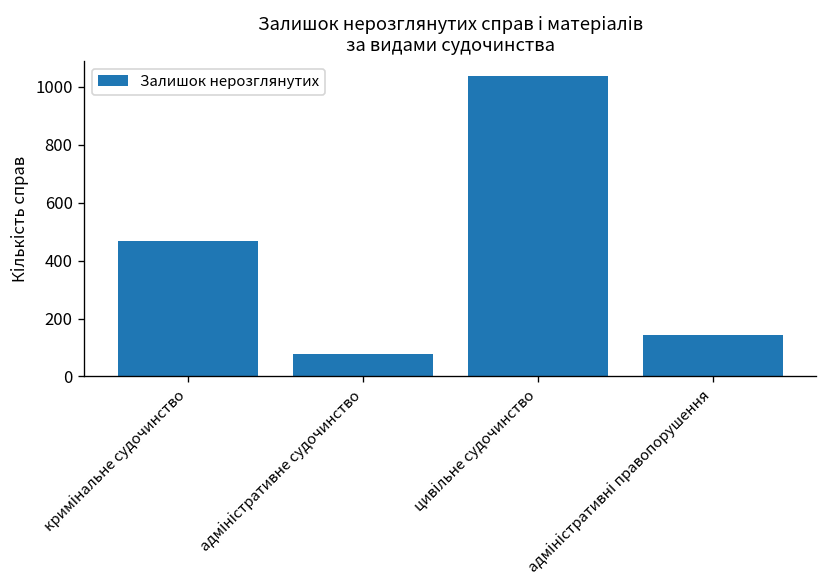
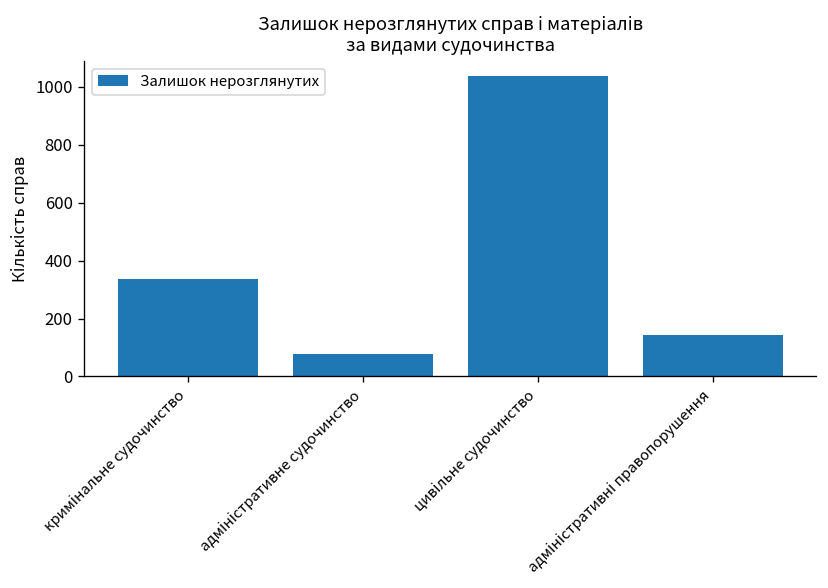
  {
-   "кримінальне судочинство": 470,
+   "кримінальне судочинство": 340,
    "адміністративне судочинство": 80,
    "цивільне судочинство": 1040,
    "адміністративні правопорушення": 140
  }
